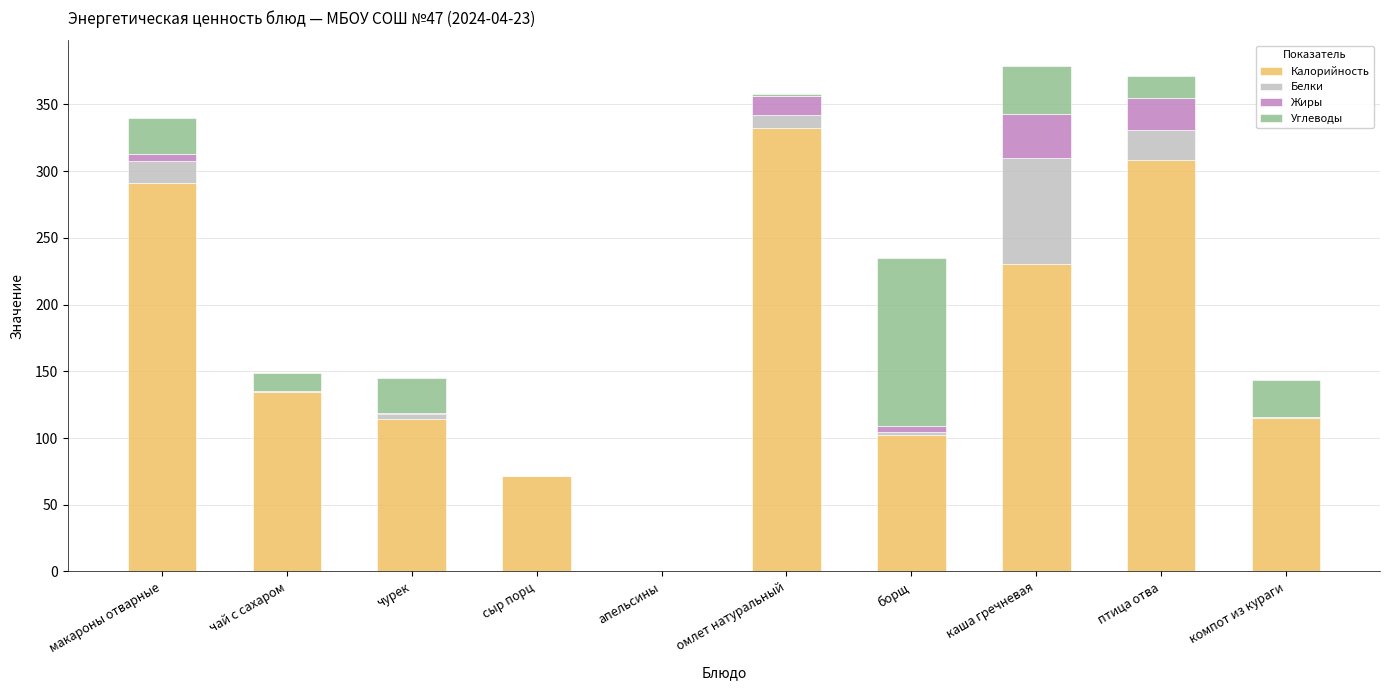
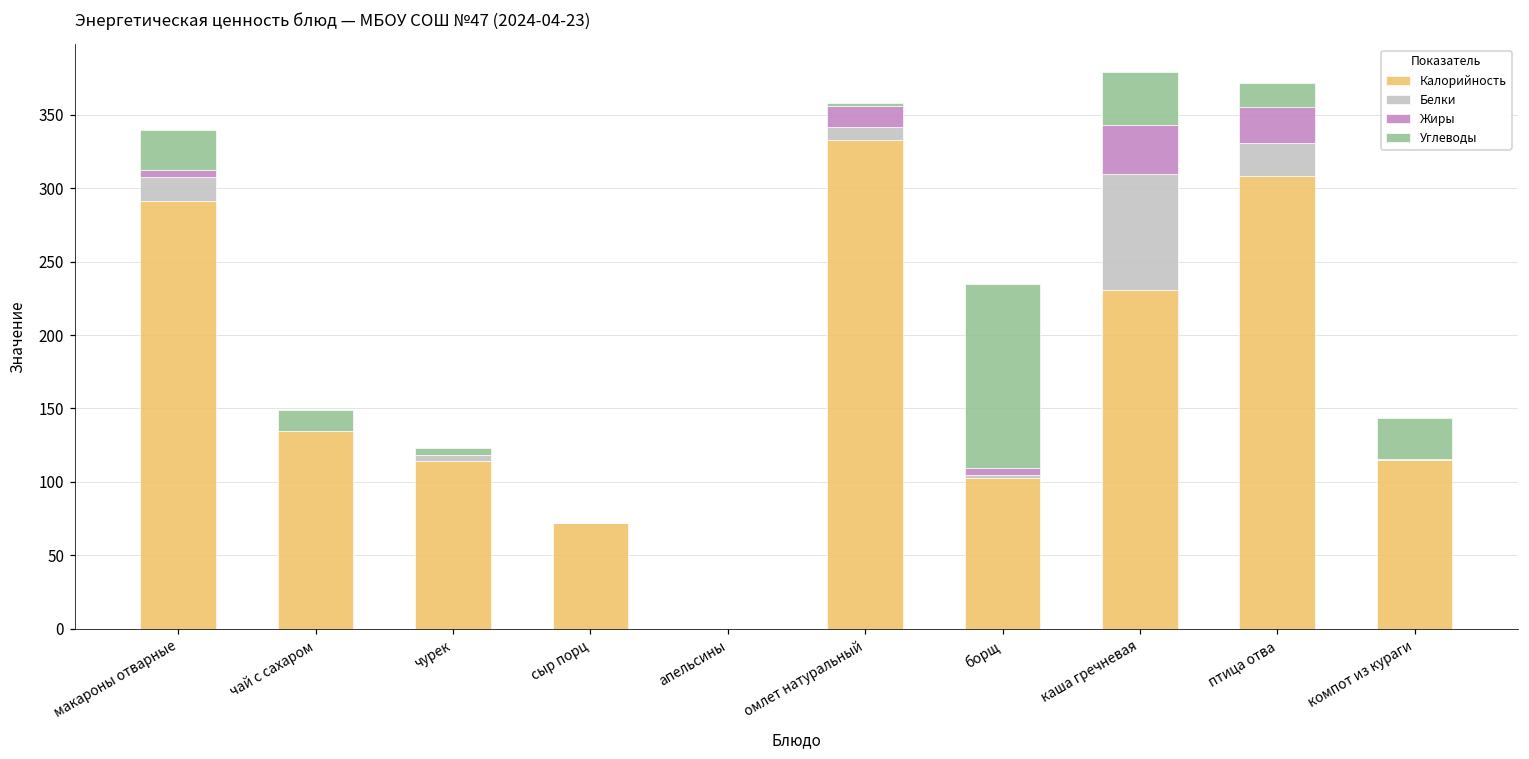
  {
    "Калорийность": {
      "макароны отварные": 291,
      "чай с сахаром": 135,
      "чурек": 114,
      "сыр порц": 72,
      "апельсины": 0,
      "омлет натуральный": 333,
      "борщ": 103,
      "каша гречневая": 230,
      "птица отва": 308,
      "компот из кураги": 115
    },
    "Белки": {
      "макароны отварные": 16,
      "чурек": 4,
      "сыр порц": 0,
      "апельсины": 0,
      "омлет натуральный": 10,
      "каша гречневая": 79,
      "птица отва": 23
    },
    "Жиры": {
      "макароны отварные": 5,
      "чай с сахаром": 0,
      "сыр порц": 0,
      "апельсины": 0,
      "омлет натуральный": 14,
      "борщ": 5,
      "каша гречневая": 34,
      "птица отва": 24
    },
    "Углеводы": {
      "макароны отварные": 27,
      "чай с сахаром": 14,
-     "чурек": 27,
+     "чурек": 5,
      "сыр порц": 0,
      "апельсины": 0,
      "борщ": 126,
      "каша гречневая": 36,
      "птица отва": 17,
      "компот из кураги": 28
    }
  }
